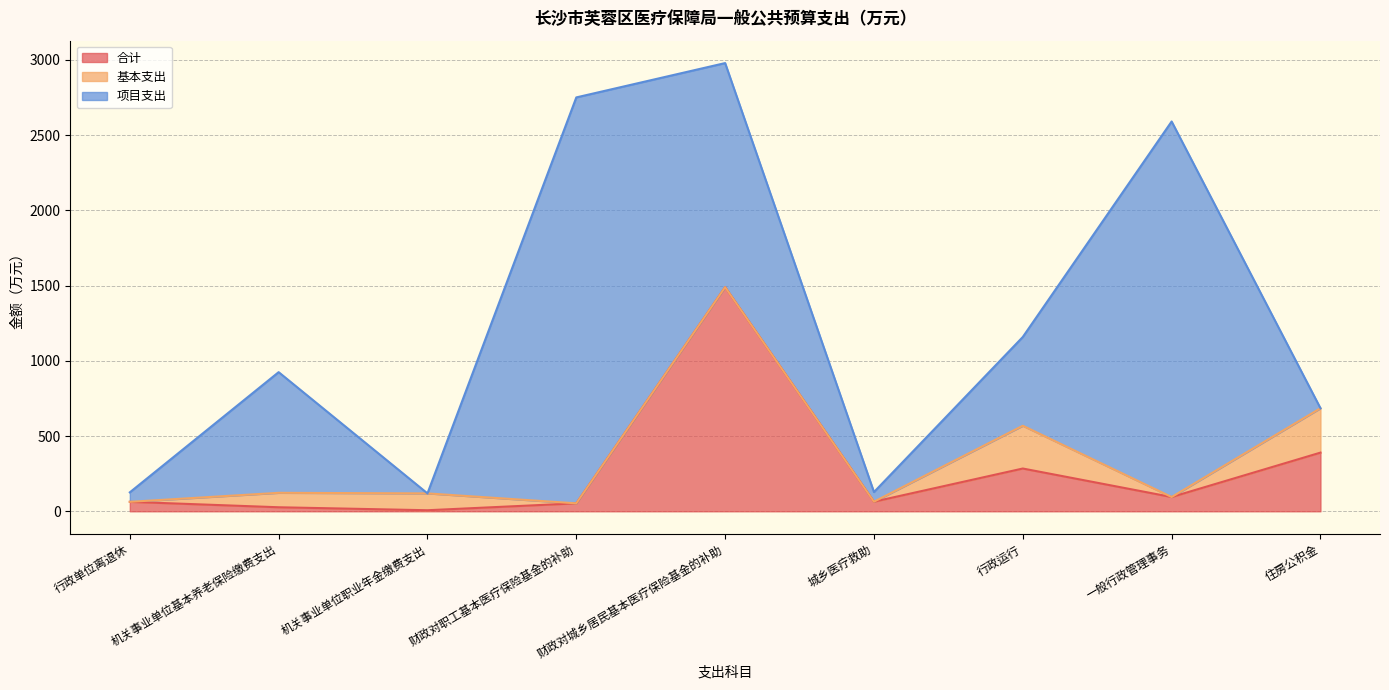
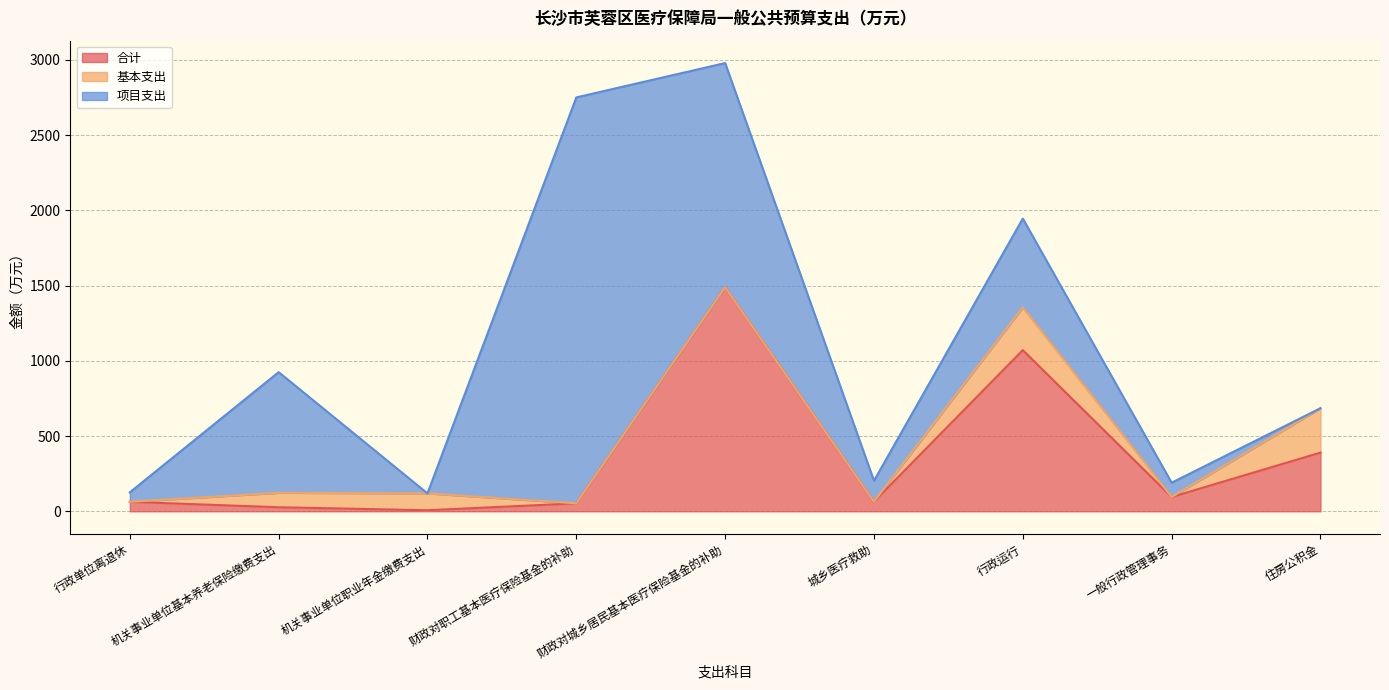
  {
    "合计": {
      "机关事业单位基本养老保险缴费支出": 30,
      "机关事业单位职业年金缴费支出": 10,
-     "行政运行": 280,
+     "行政运行": 1070,
      "住房公积金": 390
    },
    "基本支出": {
      "机关事业单位基本养老保险缴费支出": 100,
      "行政运行": 280
    },
    "项目支出": {
      "行政单位离退休": 60,
      "机关事业单位基本养老保险缴费支出": 800,
      "财政对职工基本医疗保险基金的补助": 2700,
      "财政对城乡居民基本医疗保险基金的补助": 1490,
-     "城乡医疗救助": 60,
+     "城乡医疗救助": 140,
      "行政运行": 590,
-     "一般行政管理事务": 2500
+     "一般行政管理事务": 100
    }
  }
